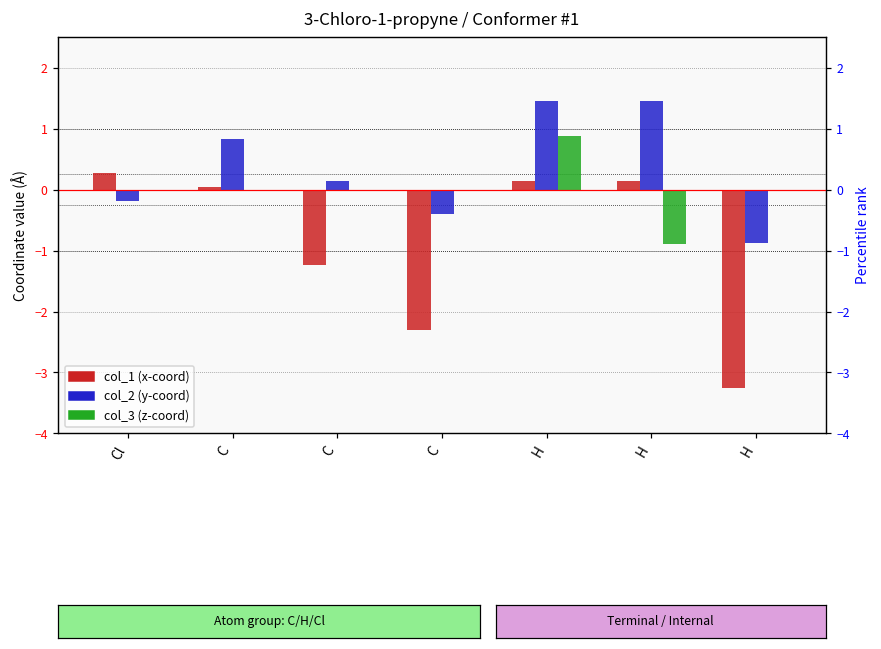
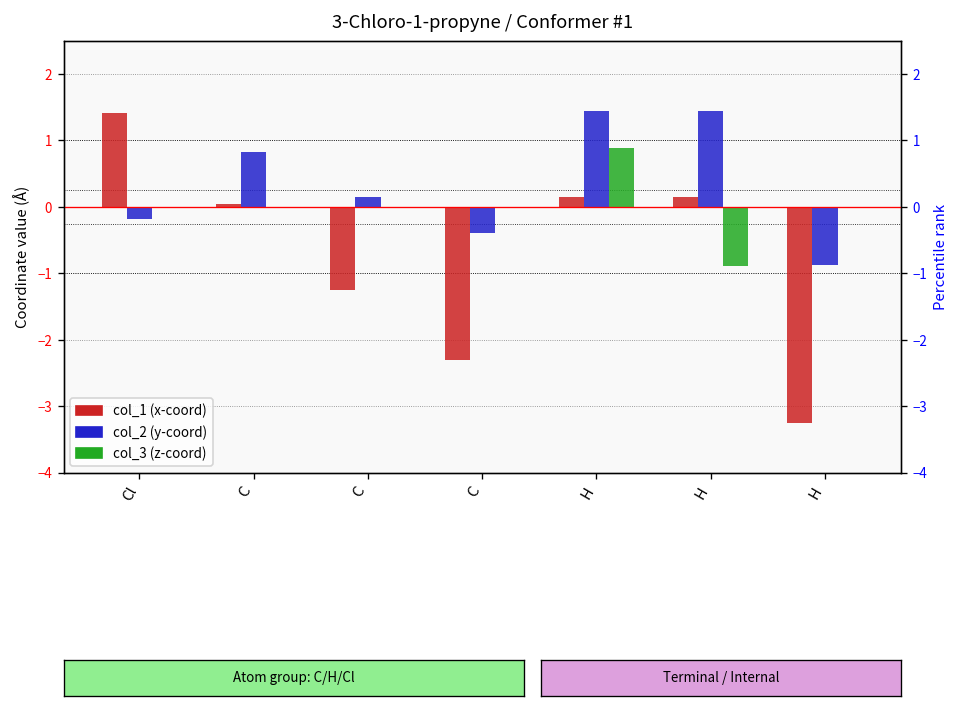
  {
    "col_1 (x-coord)": {
-     "Cl": 0.3
+     "Cl": 1.4
    },
    "col_2 (y-coord)": {
      "Cl": -0.2
    },
    "col_3 (z-coord)": {
      "Cl": 0.0
    }
  }
